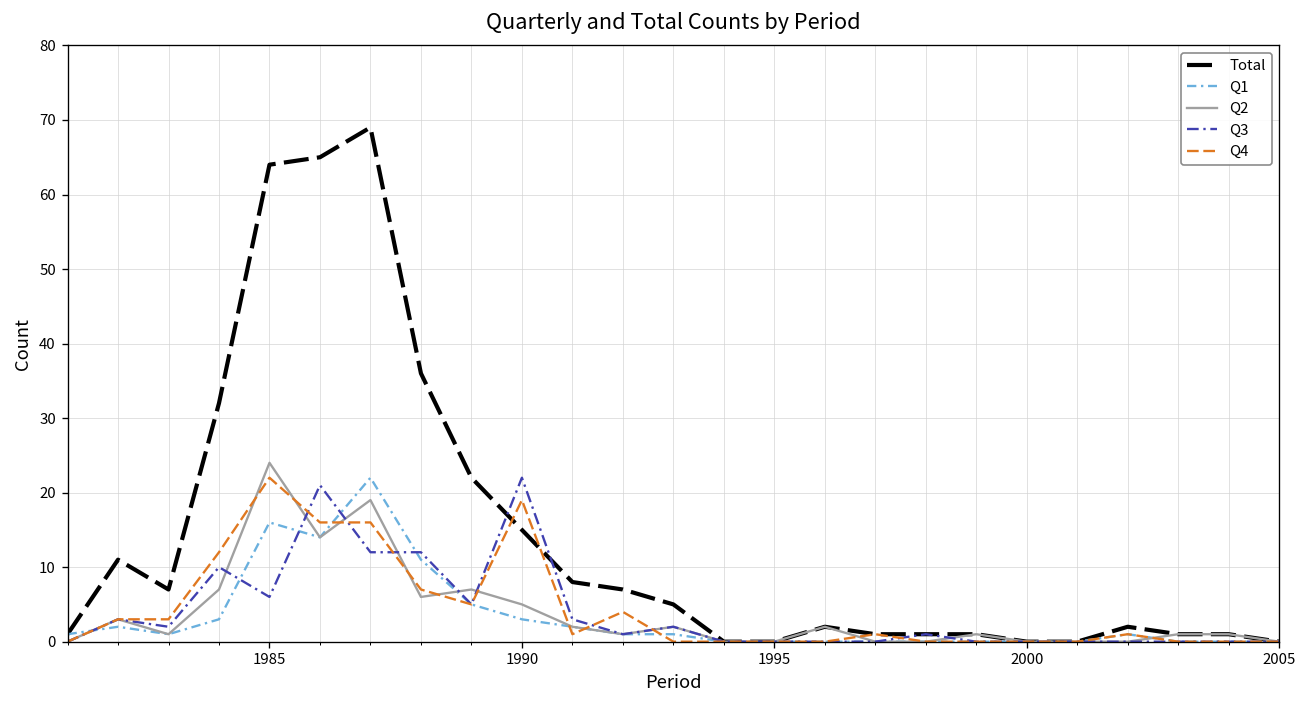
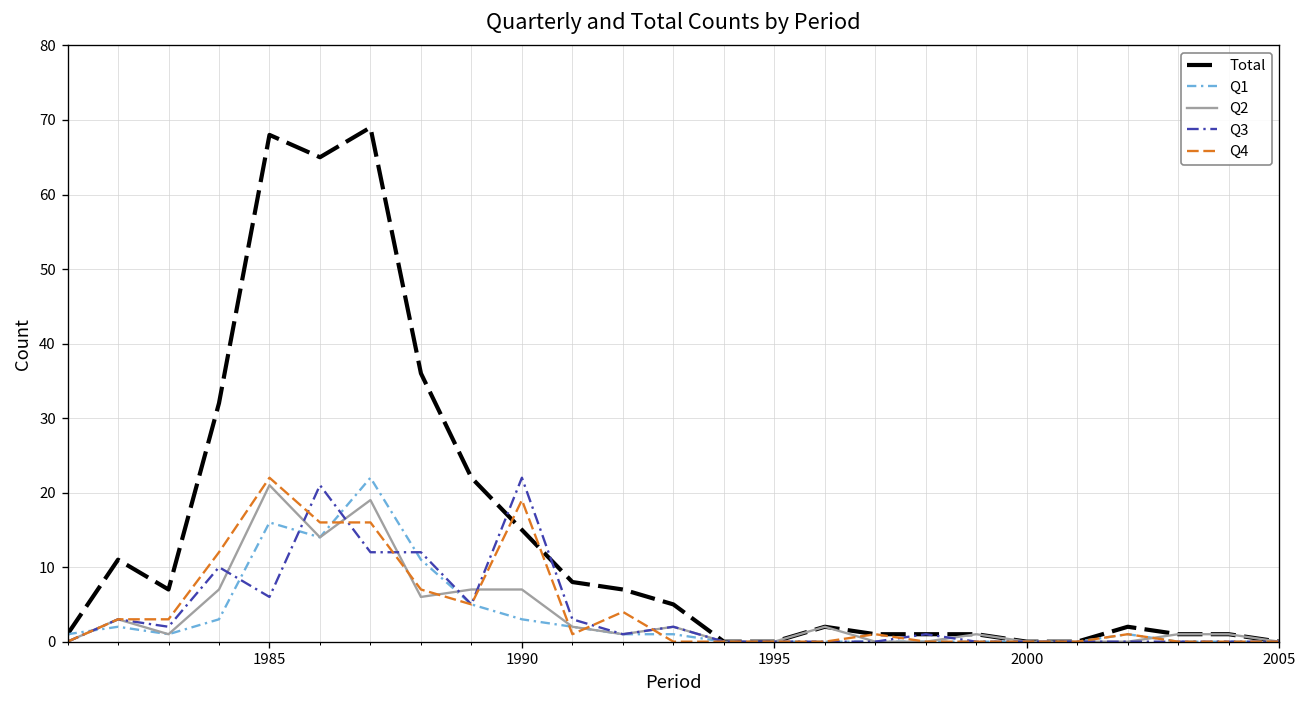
  {
    "Total": {
-     "1985": 64,
+     "1985": 68,
      "1990": 15
    },
    "Q1": {
      "1985": 16,
      "1990": 3
    },
    "Q2": {
-     "1985": 24,
-     "1990": 5
+     "1985": 21,
+     "1990": 7
    },
    "Q3": {
      "1985": 6,
      "1990": 22
    },
    "Q4": {
      "1985": 22,
      "1990": 19
    }
  }
